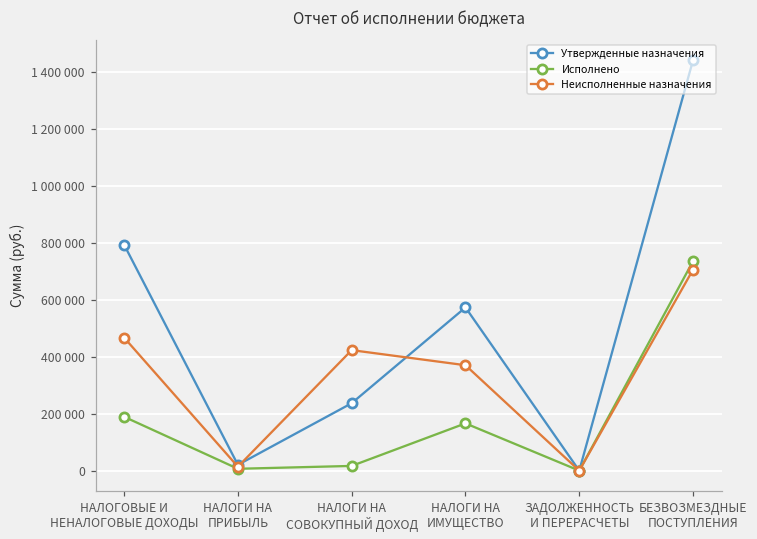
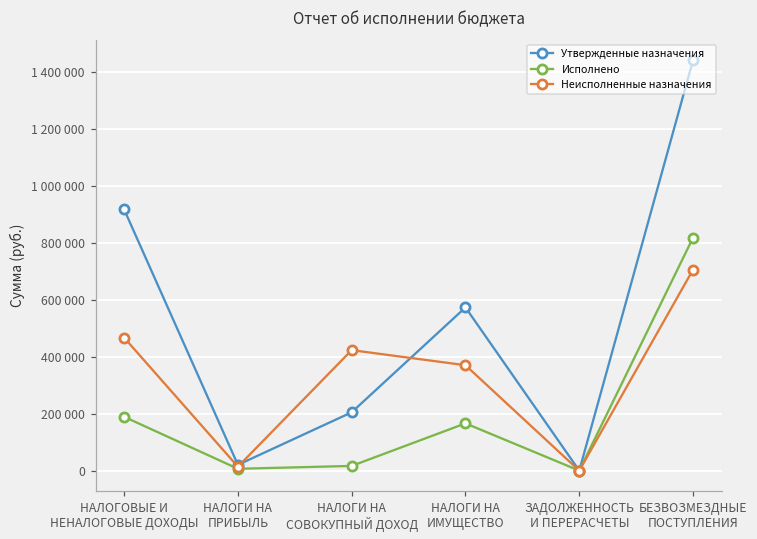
  {
    "Утвержденные назначения": {
-     "НАЛОГОВЫЕ И НЕНАЛОГОВЫЕ ДОХОДЫ": 790000,
-     "НАЛОГИ НА СОВОКУПНЫЙ ДОХОД": 240000,
+     "НАЛОГОВЫЕ И НЕНАЛОГОВЫЕ ДОХОДЫ": 920000,
+     "НАЛОГИ НА СОВОКУПНЫЙ ДОХОД": 210000,
      "НАЛОГИ НА ИМУЩЕСТВО": 570000
    },
    "Исполнено": {
      "НАЛОГОВЫЕ И НЕНАЛОГОВЫЕ ДОХОДЫ": 190000,
      "НАЛОГИ НА СОВОКУПНЫЙ ДОХОД": 20000,
      "НАЛОГИ НА ИМУЩЕСТВО": 170000,
-     "БЕЗВОЗМЕЗДНЫЕ ПОСТУПЛЕНИЯ": 740000
+     "БЕЗВОЗМЕЗДНЫЕ ПОСТУПЛЕНИЯ": 820000
    },
    "Неисполненные назначения": {
      "НАЛОГОВЫЕ И НЕНАЛОГОВЫЕ ДОХОДЫ": 470000,
      "НАЛОГИ НА СОВОКУПНЫЙ ДОХОД": 420000,
      "НАЛОГИ НА ИМУЩЕСТВО": 370000,
      "БЕЗВОЗМЕЗДНЫЕ ПОСТУПЛЕНИЯ": 710000
    }
  }
